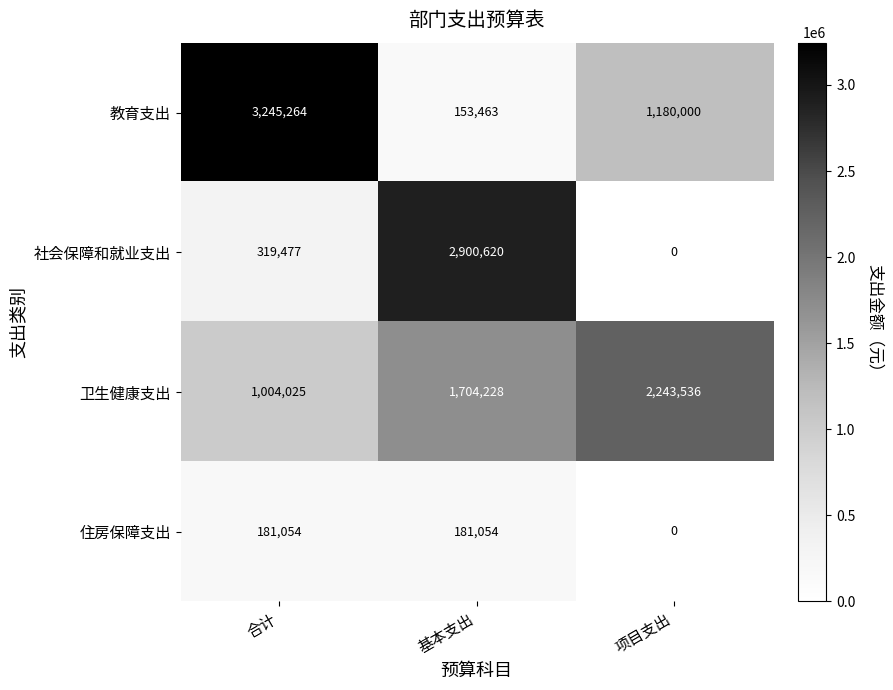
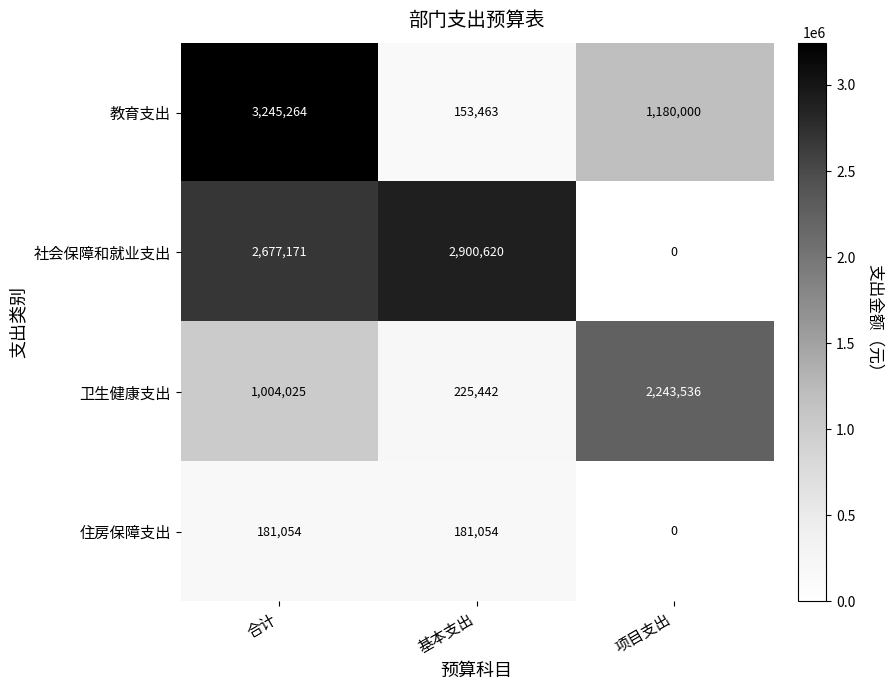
  {
    "教育支出": {
      "合计": "3,245,264",
      "基本支出": "153,463",
      "项目支出": "1,180,000"
    },
    "社会保障和就业支出": {
-     "合计": "319,477",
+     "合计": "2,677,171",
      "基本支出": "2,900,620",
      "项目支出": "0"
    },
    "卫生健康支出": {
      "合计": "1,004,025",
-     "基本支出": "1,704,228",
+     "基本支出": "225,442",
      "项目支出": "2,243,536"
    },
    "住房保障支出": {
      "合计": "181,054",
      "基本支出": "181,054",
      "项目支出": "0"
    }
  }
